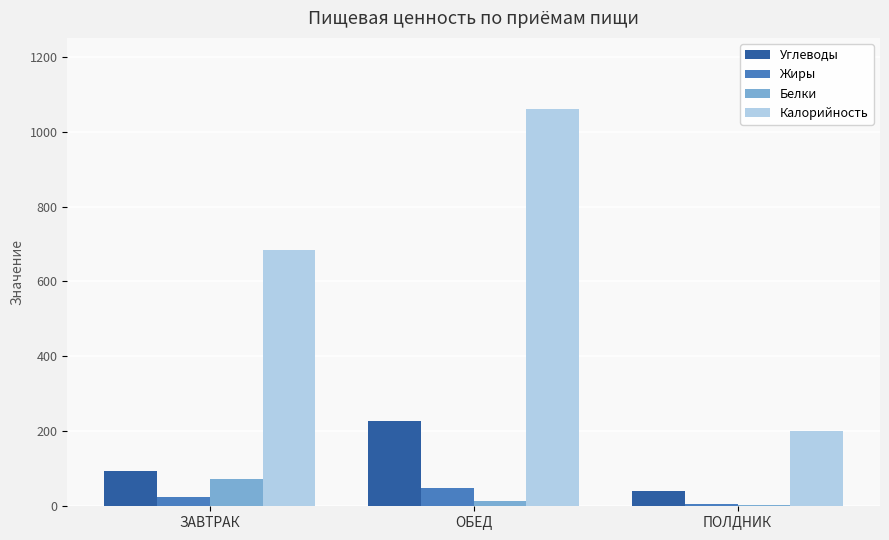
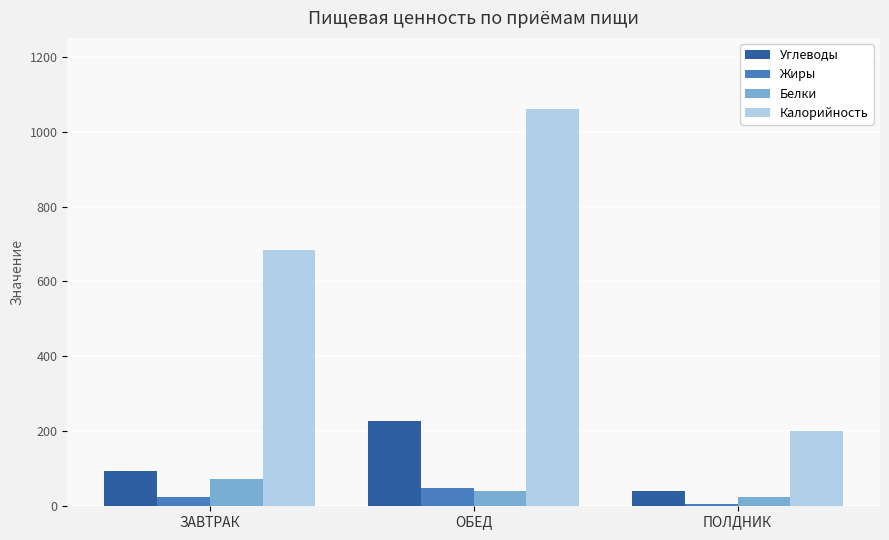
  {
    "Белки": {
      "ЗАВТРАК": 70,
-     "ОБЕД": 10,
-     "ПОЛДНИК": 0
+     "ОБЕД": 40,
+     "ПОЛДНИК": 30
    },
    "Калорийность": {
      "ЗАВТРАК": 680,
      "ОБЕД": 1060,
      "ПОЛДНИК": 200
    }
  }
